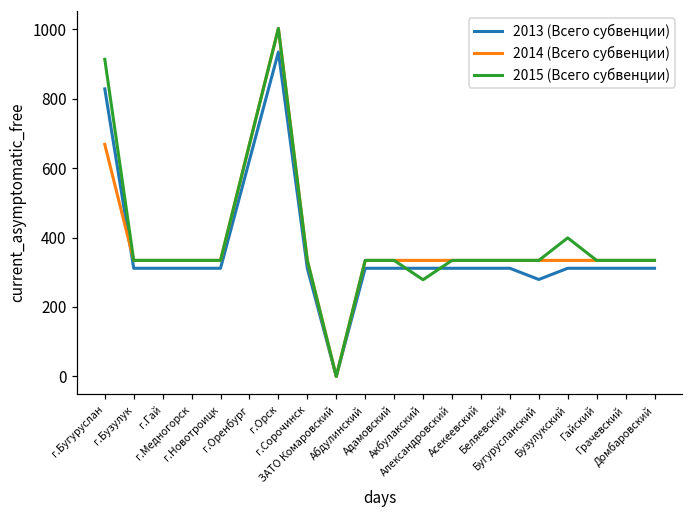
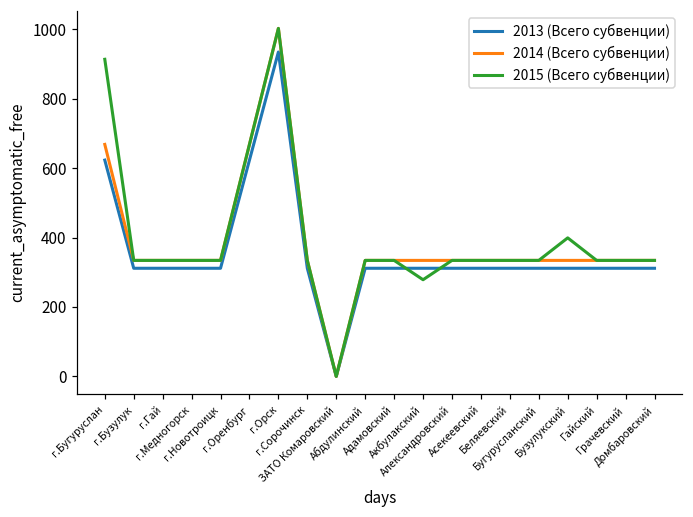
  {
    "2013 (Всего субвенции)": {
-     "г.Бугуруслан": 830,
+     "г.Бугуруслан": 620,
      "г.Бузулук": 310,
      "г.Гай": 310,
      "г.Медногорск": 310,
      "г.Новотроицк": 310,
      "г.Оренбург": 620,
      "г.Орск": 930,
      "г.Сорочинск": 310,
      "Абдулинский": 310,
      "Адамовский": 310,
      "Акбулакский": 310,
      "Александровский": 310,
      "Асекеевский": 310,
      "Беляевский": 310,
-     "Бугурусланский": 280,
+     "Бугурусланский": 310,
      "Бузулукский": 310,
      "Гайский": 310,
      "Грачевский": 310,
      "Домбаровский": 310
    },
    "2014 (Всего субвенции)": {
      "г.Бугуруслан": 670,
      "Акбулакский": 330,
      "Бузулукский": 330
    },
    "2015 (Всего субвенции)": {
      "г.Бугуруслан": 910,
      "Акбулакский": 280,
      "Бузулукский": 400
    }
  }
